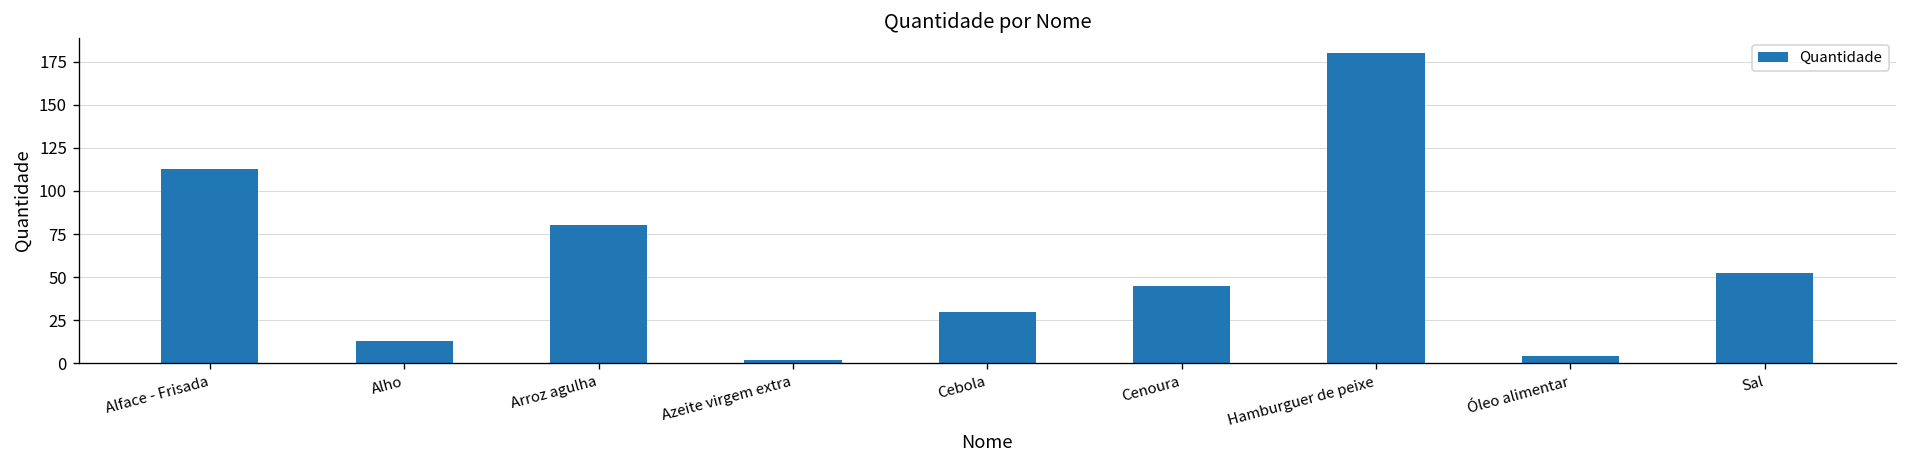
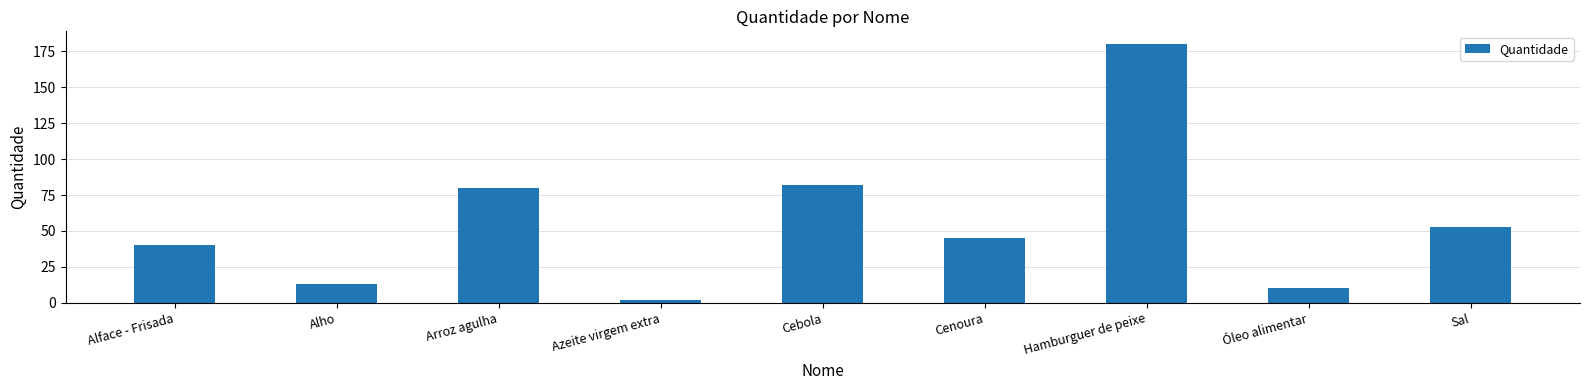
  {
-   "Alface - Frisada": 113,
+   "Alface - Frisada": 40,
    "Alho": 13,
    "Arroz agulha": 80,
    "Azeite virgem extra": 2,
-   "Cebola": 30,
+   "Cebola": 82,
    "Cenoura": 45,
    "Hamburguer de peixe": 180,
-   "Óleo alimentar": 4,
+   "Óleo alimentar": 10,
    "Sal": 53
  }
